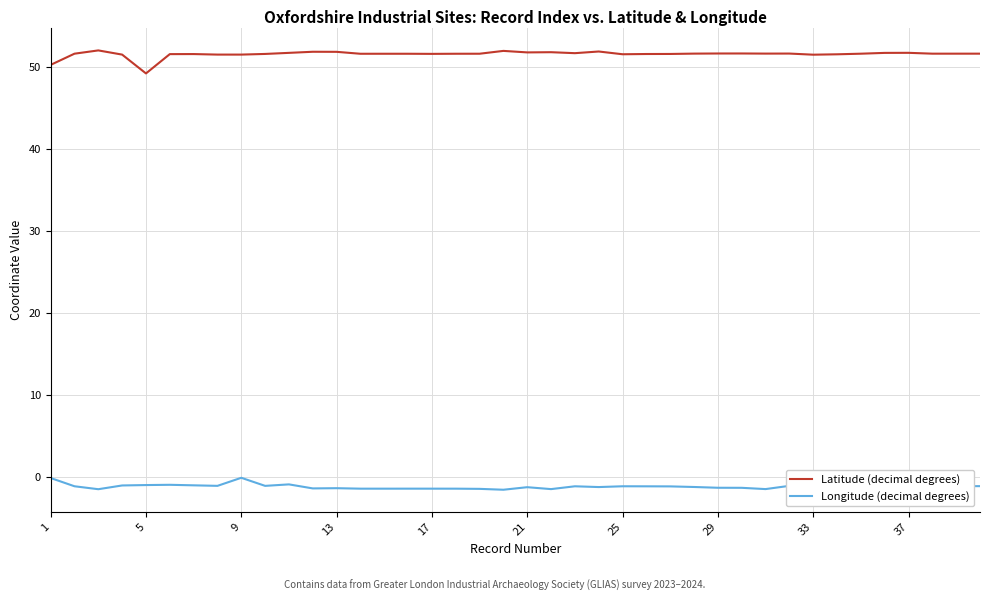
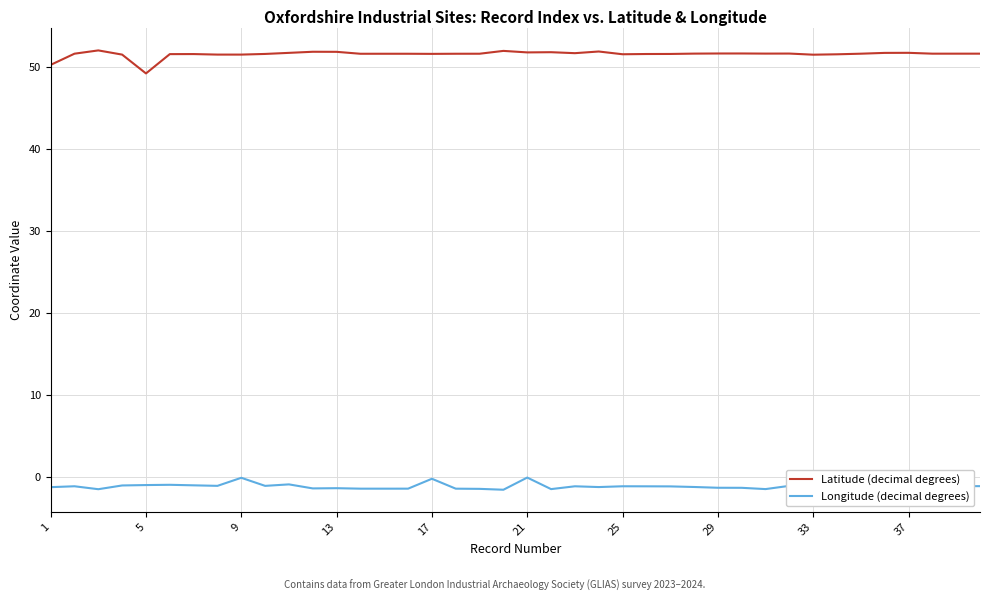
  {
    "Latitude (decimal degrees)": {
      "1": 50,
      "5": 49,
      "9": 51,
      "13": 52,
      "17": 52,
      "21": 52,
      "25": 52,
      "29": 52,
      "33": 51,
      "37": 52
    },
    "Longitude (decimal degrees)": {
-     "1": 0,
+     "1": -1,
      "5": -1,
      "9": 0,
      "13": -1,
-     "17": -1,
-     "21": -1,
+     "17": 0,
+     "21": 0,
      "25": -1,
      "29": -1
    }
  }
